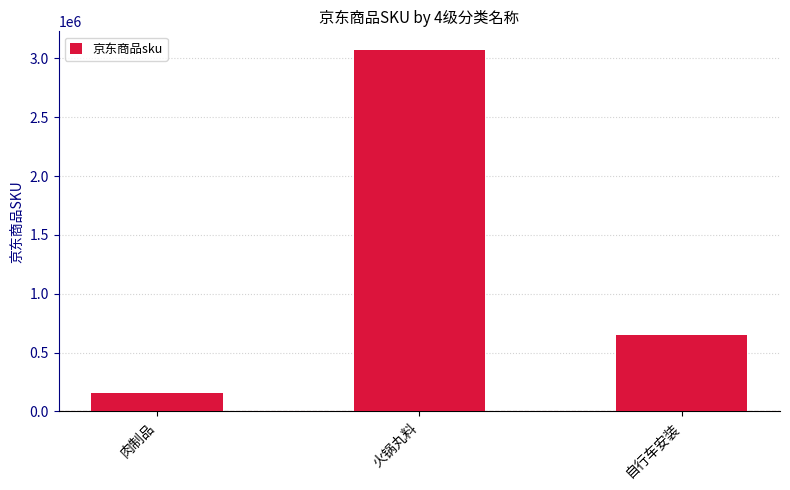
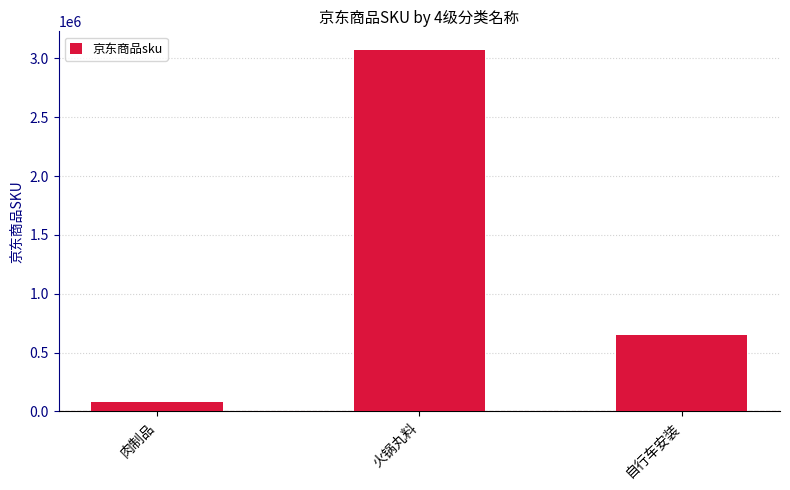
  {
-   "肉制品": 160000,
+   "肉制品": 80000,
    "火锅丸料": 3080000,
    "自行车安装": 650000
  }
